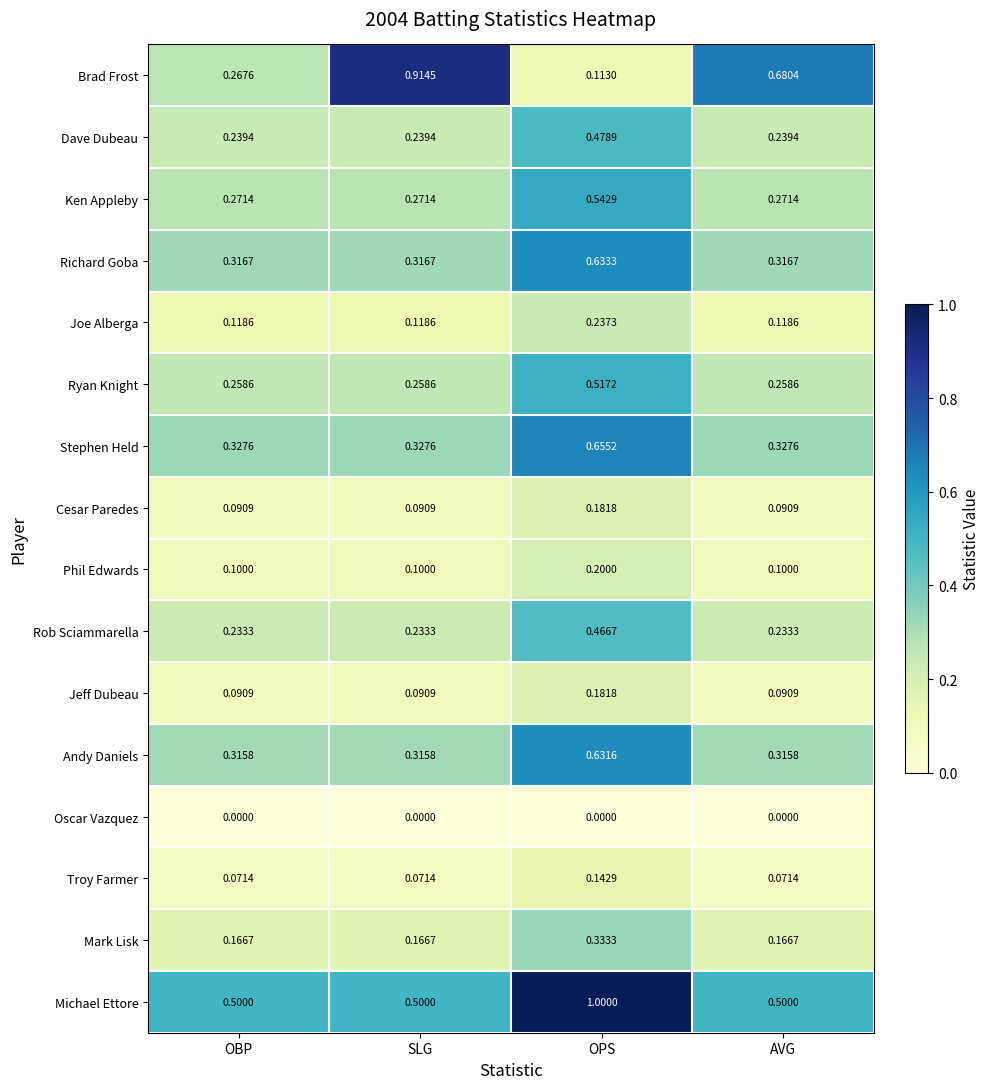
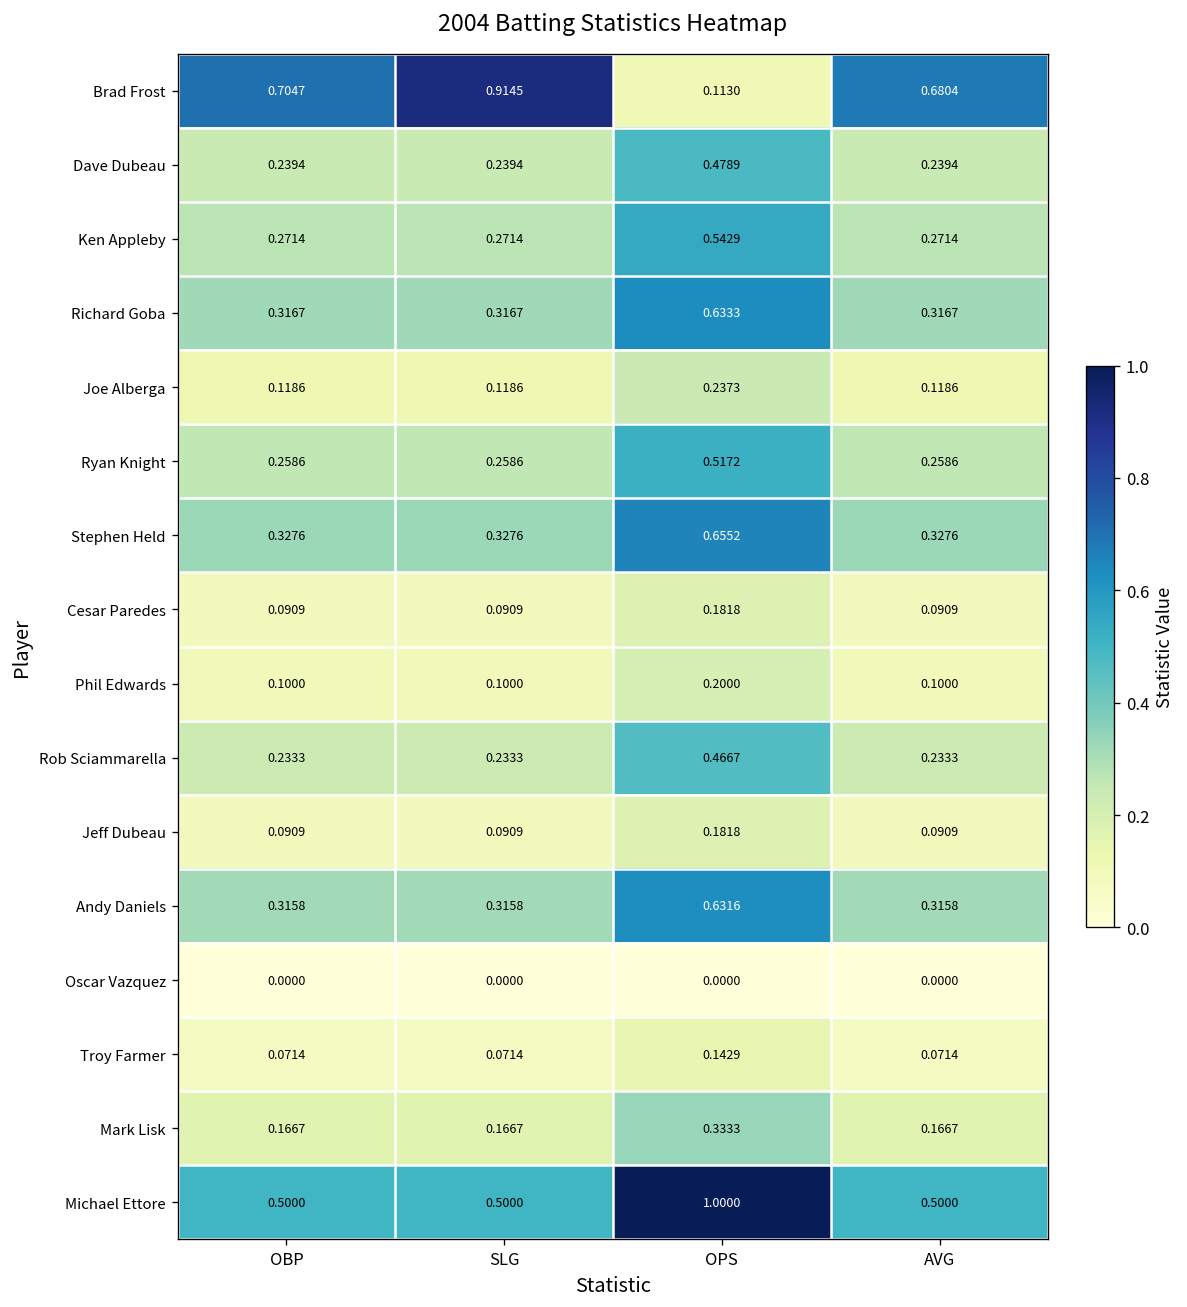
  {
    "Brad Frost": {
-     "OBP": 0.2676,
+     "OBP": 0.7047,
      "SLG": 0.9145,
      "OPS": 0.1130,
      "AVG": 0.6804
    },
    "Dave Dubeau": {
      "OBP": 0.2394,
      "SLG": 0.2394,
      "OPS": 0.4789,
      "AVG": 0.2394
    },
    "Ken Appleby": {
      "OBP": 0.2714,
      "SLG": 0.2714,
      "OPS": 0.5429,
      "AVG": 0.2714
    },
    "Richard Goba": {
      "OBP": 0.3167,
      "SLG": 0.3167,
      "OPS": 0.6333,
      "AVG": 0.3167
    },
    "Joe Alberga": {
      "OBP": 0.1186,
      "SLG": 0.1186,
      "OPS": 0.2373,
      "AVG": 0.1186
    },
    "Ryan Knight": {
      "OBP": 0.2586,
      "SLG": 0.2586,
      "OPS": 0.5172,
      "AVG": 0.2586
    },
    "Stephen Held": {
      "OBP": 0.3276,
      "SLG": 0.3276,
      "OPS": 0.6552,
      "AVG": 0.3276
    },
    "Cesar Paredes": {
      "OBP": 0.0909,
      "SLG": 0.0909,
      "OPS": 0.1818,
      "AVG": 0.0909
    },
    "Phil Edwards": {
      "OBP": 0.1000,
      "SLG": 0.1000,
      "OPS": 0.2000,
      "AVG": 0.1000
    },
    "Rob Sciammarella": {
      "OBP": 0.2333,
      "SLG": 0.2333,
      "OPS": 0.4667,
      "AVG": 0.2333
    },
    "Jeff Dubeau": {
      "OBP": 0.0909,
      "SLG": 0.0909,
      "OPS": 0.1818,
      "AVG": 0.0909
    },
    "Andy Daniels": {
      "OBP": 0.3158,
      "SLG": 0.3158,
      "OPS": 0.6316,
      "AVG": 0.3158
    },
    "Oscar Vazquez": {
      "OBP": 0.0000,
      "SLG": 0.0000,
      "OPS": 0.0000,
      "AVG": 0.0000
    },
    "Troy Farmer": {
      "OBP": 0.0714,
      "SLG": 0.0714,
      "OPS": 0.1429,
      "AVG": 0.0714
    },
    "Mark Lisk": {
      "OBP": 0.1667,
      "SLG": 0.1667,
      "OPS": 0.3333,
      "AVG": 0.1667
    },
    "Michael Ettore": {
      "OBP": 0.5000,
      "SLG": 0.5000,
      "OPS": 1.0000,
      "AVG": 0.5000
    }
  }
